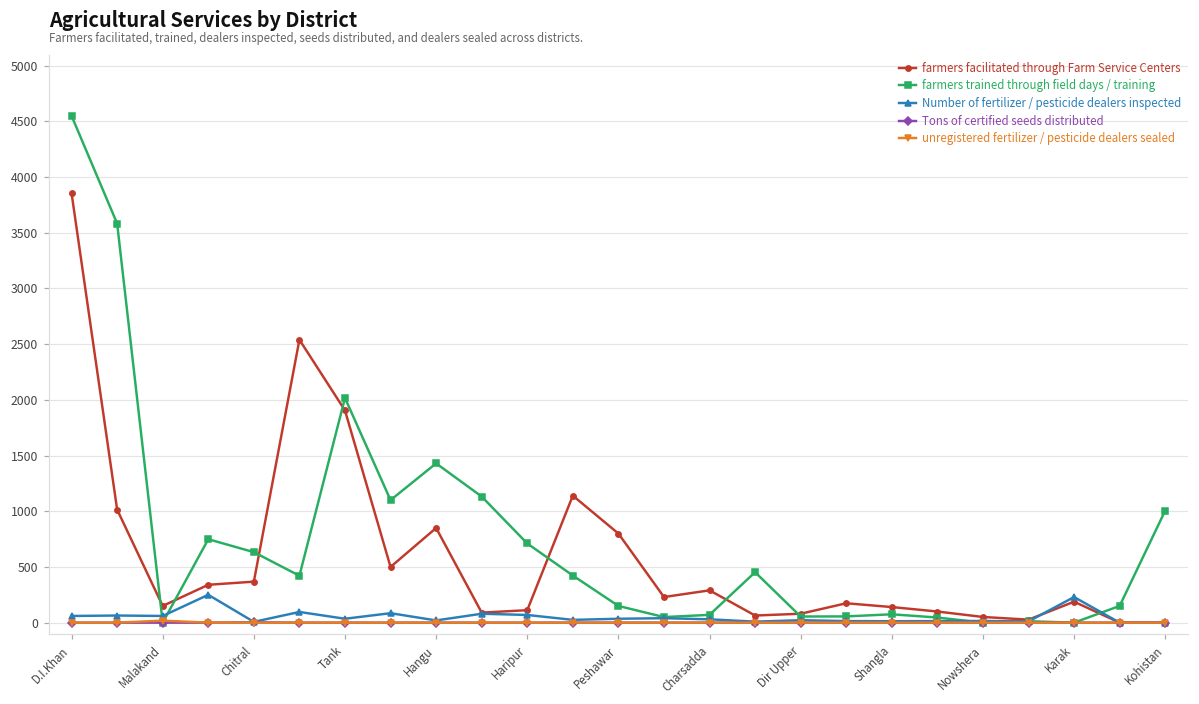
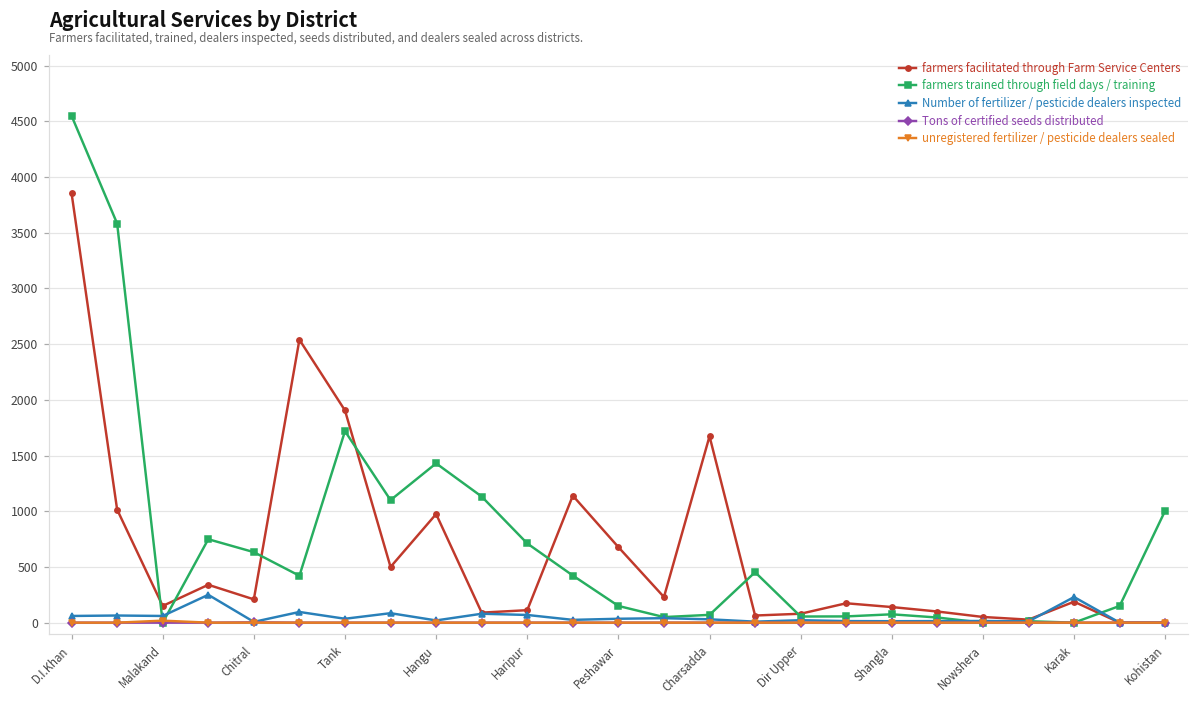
  {
    "farmers facilitated through Farm Service Centers": {
      "D.I.Khan": 3860,
      "Malakand": 150,
-     "Chitral": 370,
+     "Chitral": 210,
      "Tank": 1910,
-     "Hangu": 850,
+     "Hangu": 980,
      "Haripur": 110,
-     "Peshawar": 800,
-     "Charsadda": 290,
+     "Peshawar": 680,
+     "Charsadda": 1670,
      "Dir Upper": 80,
      "Shangla": 140,
      "Nowshera": 50,
      "Karak": 190
    },
    "farmers trained through field days / training": {
      "D.I.Khan": 4550,
      "Chitral": 630,
-     "Tank": 2020,
+     "Tank": 1720,
      "Hangu": 1430,
      "Haripur": 710,
      "Peshawar": 150,
      "Charsadda": 70,
      "Dir Upper": 60,
      "Shangla": 80,
      "Kohistan": 1010
    },
    "Number of fertilizer / pesticide dealers inspected": {
      "D.I.Khan": 60,
      "Malakand": 60,
      "Tank": 40,
      "Haripur": 70,
      "Peshawar": 40,
      "Charsadda": 30,
      "Karak": 230
    }
  }
